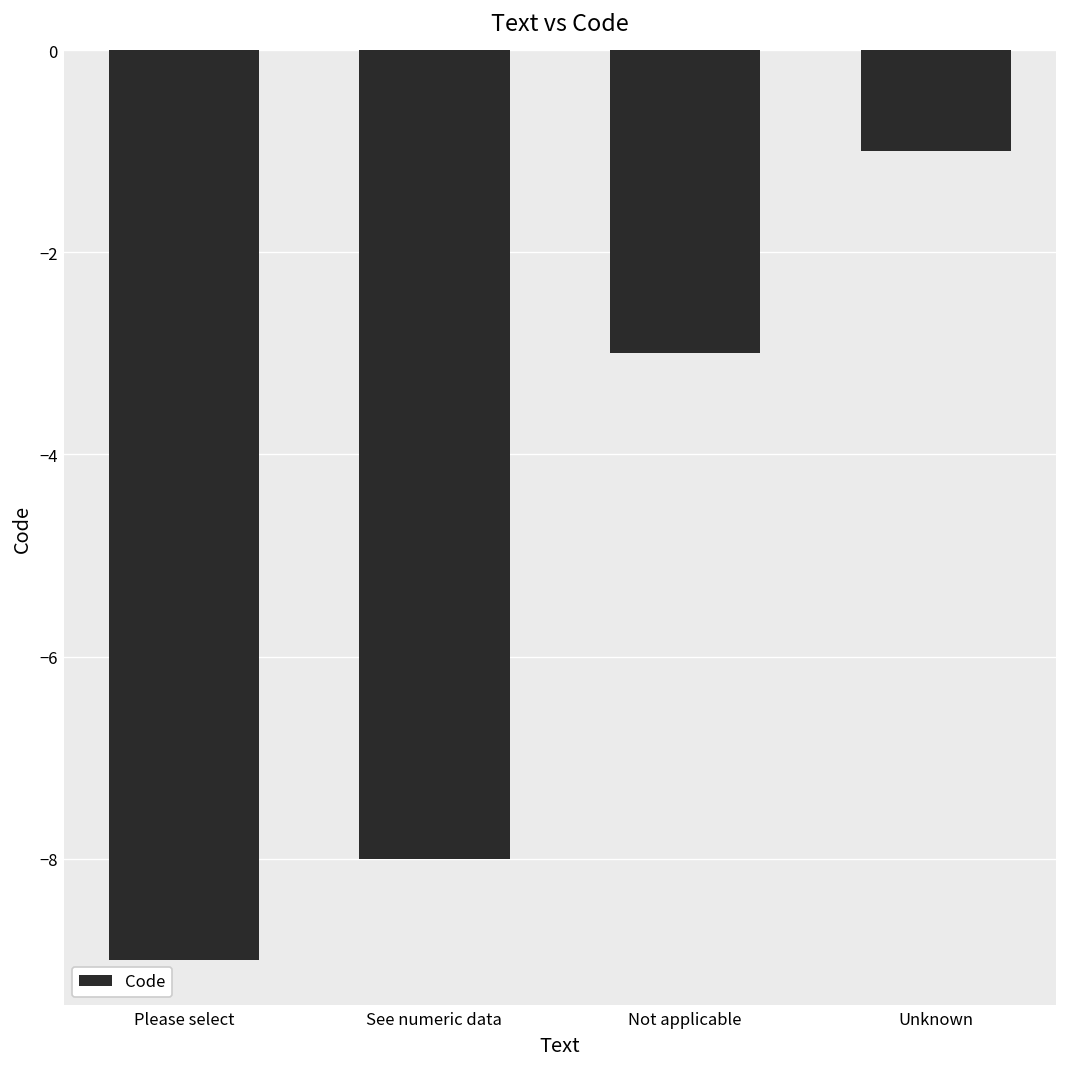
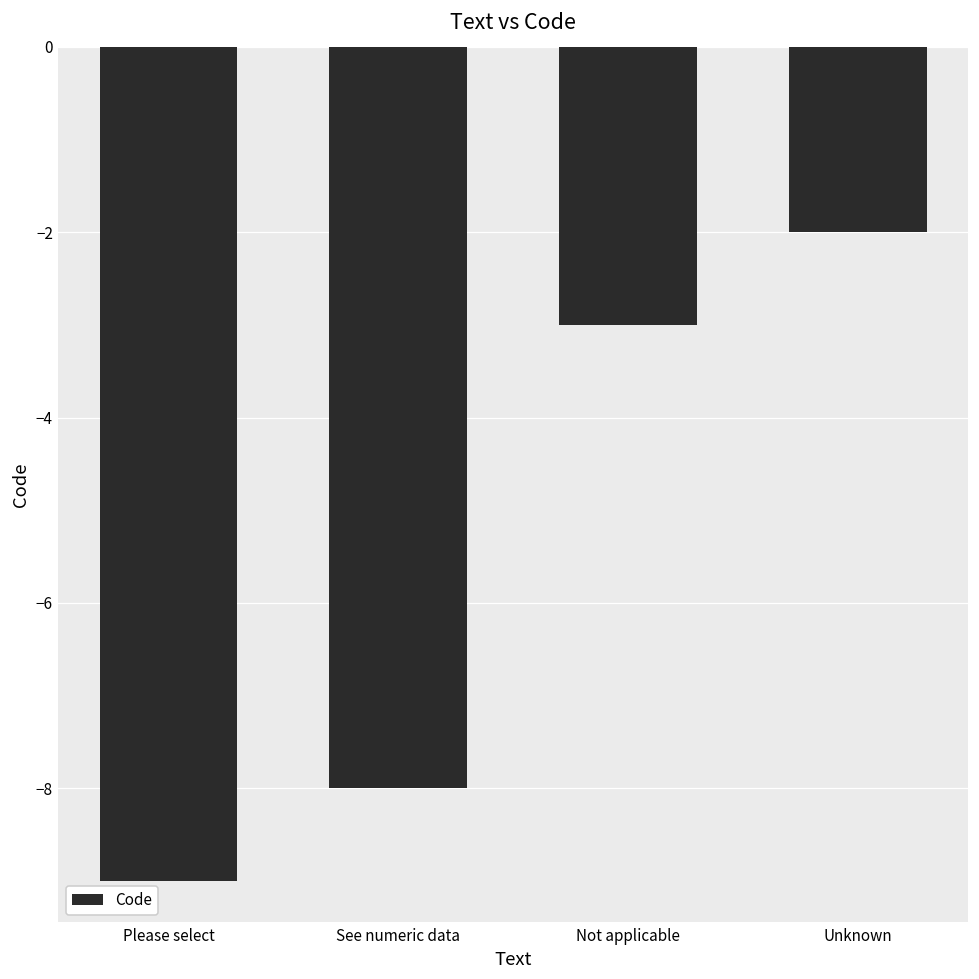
  {
    "Please select": -9,
    "See numeric data": -8,
    "Not applicable": -3,
-   "Unknown": -1
+   "Unknown": -2
  }
